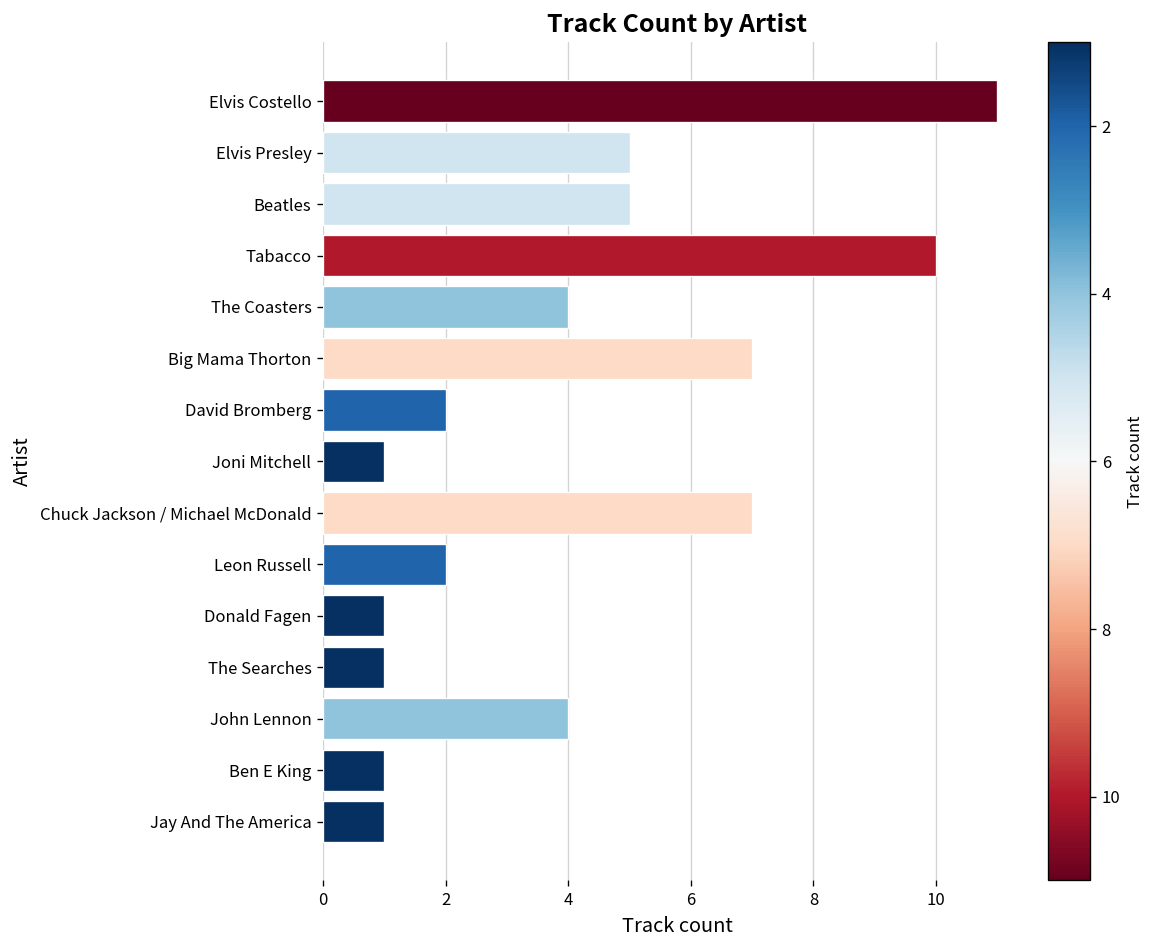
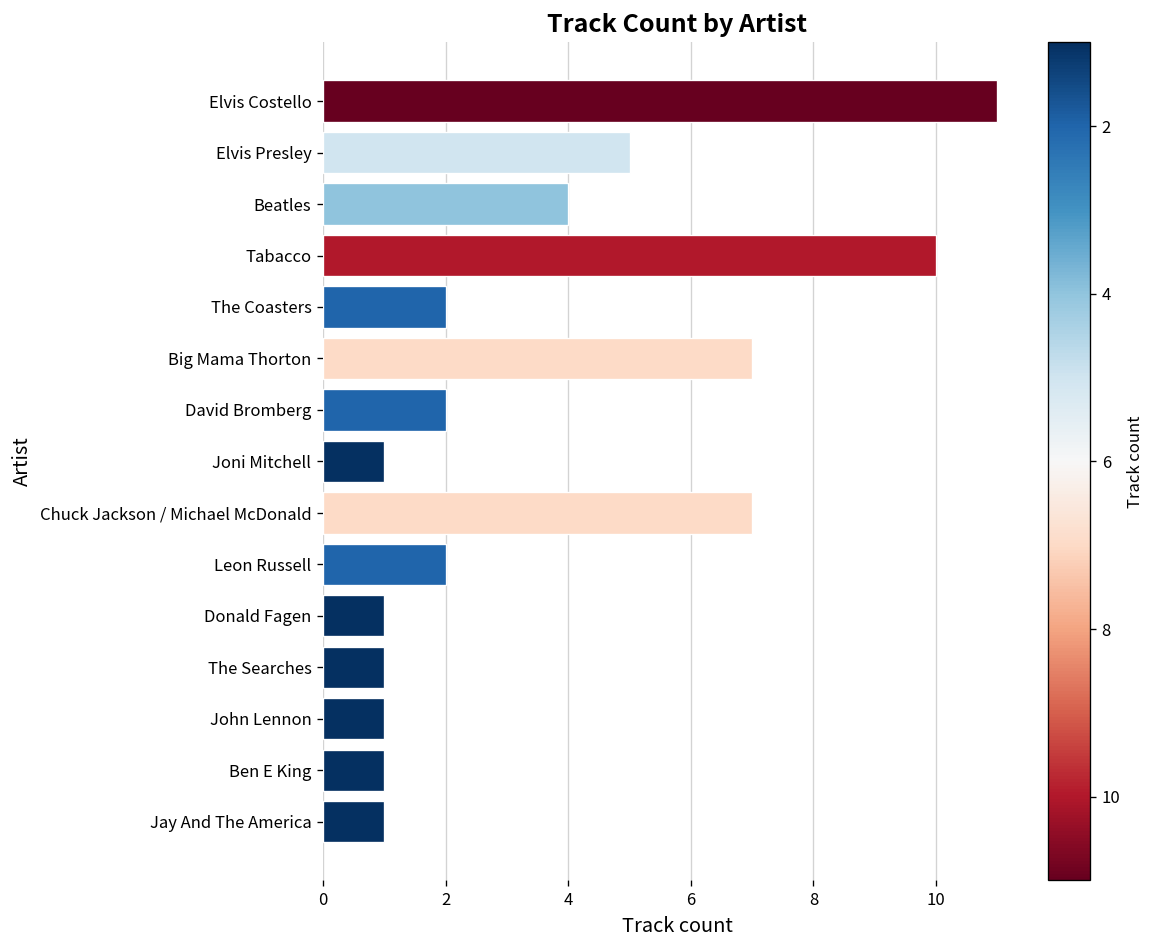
  {
    "Elvis Costello": 11,
    "Elvis Presley": 5,
-   "Beatles": 5,
+   "Beatles": 4,
    "Tabacco": 10,
-   "The Coasters": 4,
+   "The Coasters": 2,
    "Big Mama Thorton": 7,
    "David Bromberg": 2,
    "Joni Mitchell": 1,
    "Chuck Jackson / Michael McDonald": 7,
    "Leon Russell": 2,
    "Donald Fagen": 1,
    "The Searches": 1,
-   "John Lennon": 4,
+   "John Lennon": 1,
    "Ben E King": 1,
    "Jay And The America": 1
  }
